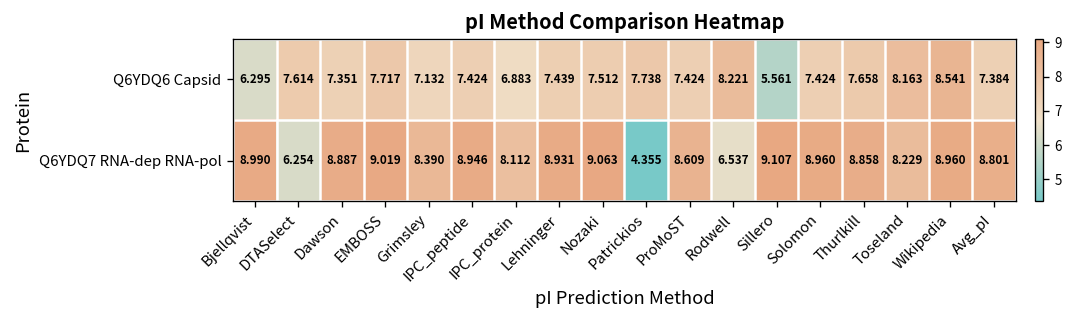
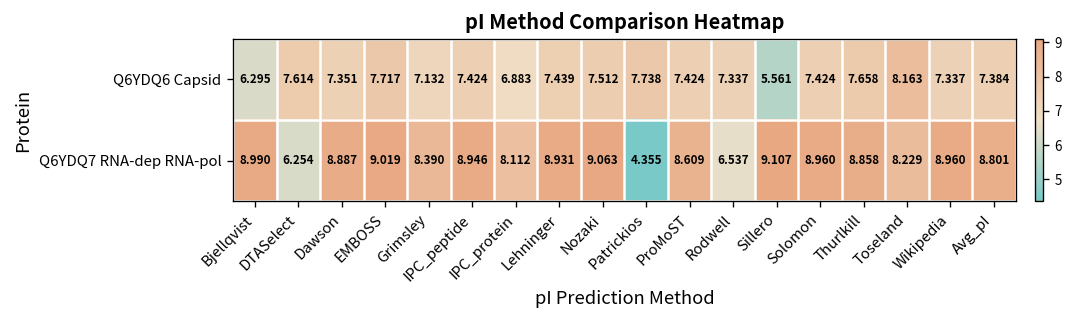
  {
    "Q6YDQ6 Capsid": {
      "Bjellqvist": 6.295,
      "DTASelect": 7.614,
      "Dawson": 7.351,
      "EMBOSS": 7.717,
      "Grimsley": 7.132,
      "IPC_peptide": 7.424,
      "IPC_protein": 6.883,
      "Lehninger": 7.439,
      "Nozaki": 7.512,
      "Patrickios": 7.738,
      "ProMoST": 7.424,
-     "Rodwell": 8.221,
+     "Rodwell": 7.337,
      "Sillero": 5.561,
      "Solomon": 7.424,
      "Thurlkill": 7.658,
      "Toseland": 8.163,
-     "Wikipedia": 8.541,
+     "Wikipedia": 7.337,
      "Avg_pI": 7.384
    },
    "Q6YDQ7 RNA-dep RNA-pol": {
      "Bjellqvist": 8.990,
      "DTASelect": 6.254,
      "Dawson": 8.887,
      "EMBOSS": 9.019,
      "Grimsley": 8.390,
      "IPC_peptide": 8.946,
      "IPC_protein": 8.112,
      "Lehninger": 8.931,
      "Nozaki": 9.063,
      "Patrickios": 4.355,
      "ProMoST": 8.609,
      "Rodwell": 6.537,
      "Sillero": 9.107,
      "Solomon": 8.960,
      "Thurlkill": 8.858,
      "Toseland": 8.229,
      "Wikipedia": 8.960,
      "Avg_pI": 8.801
    }
  }
